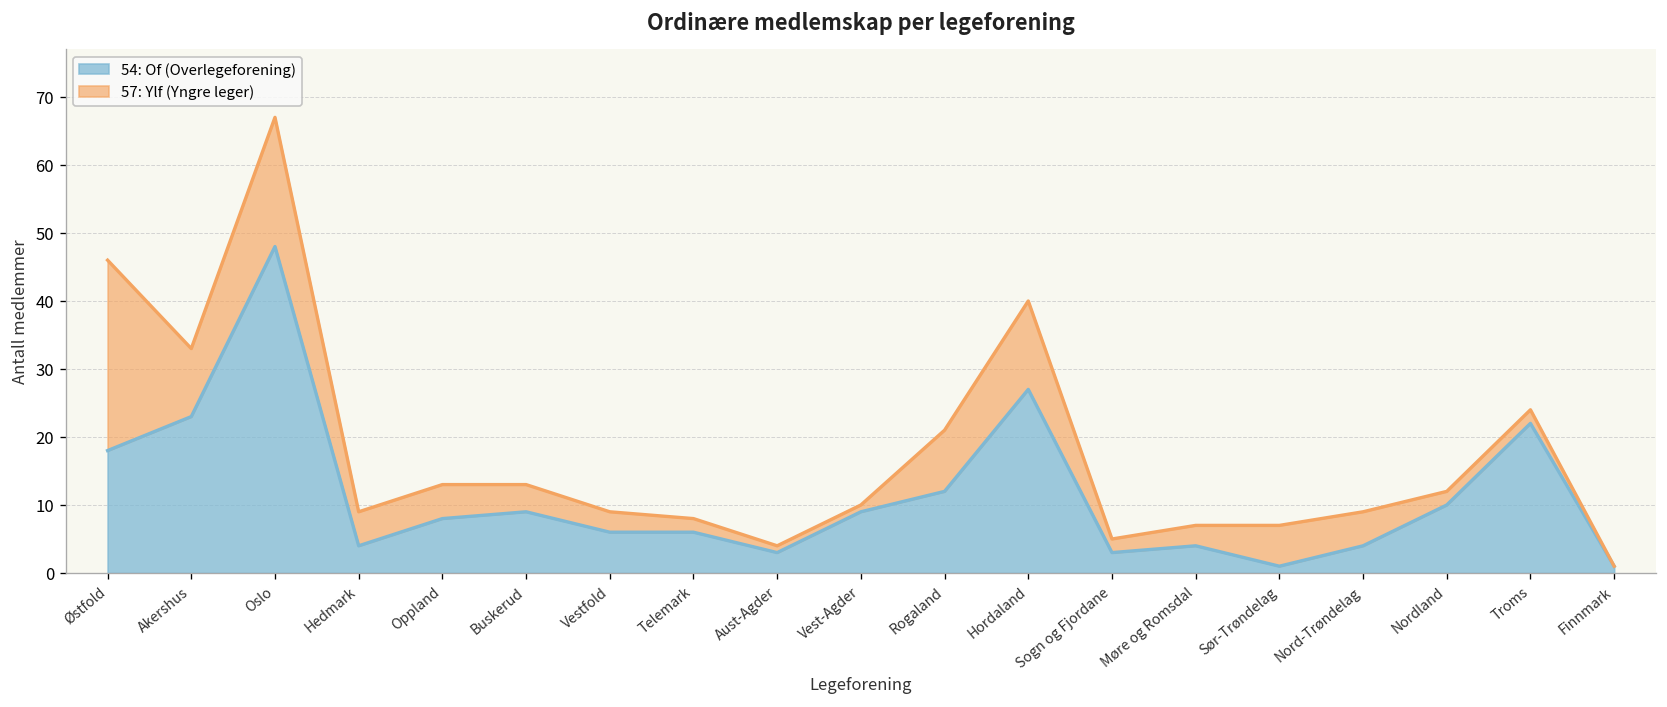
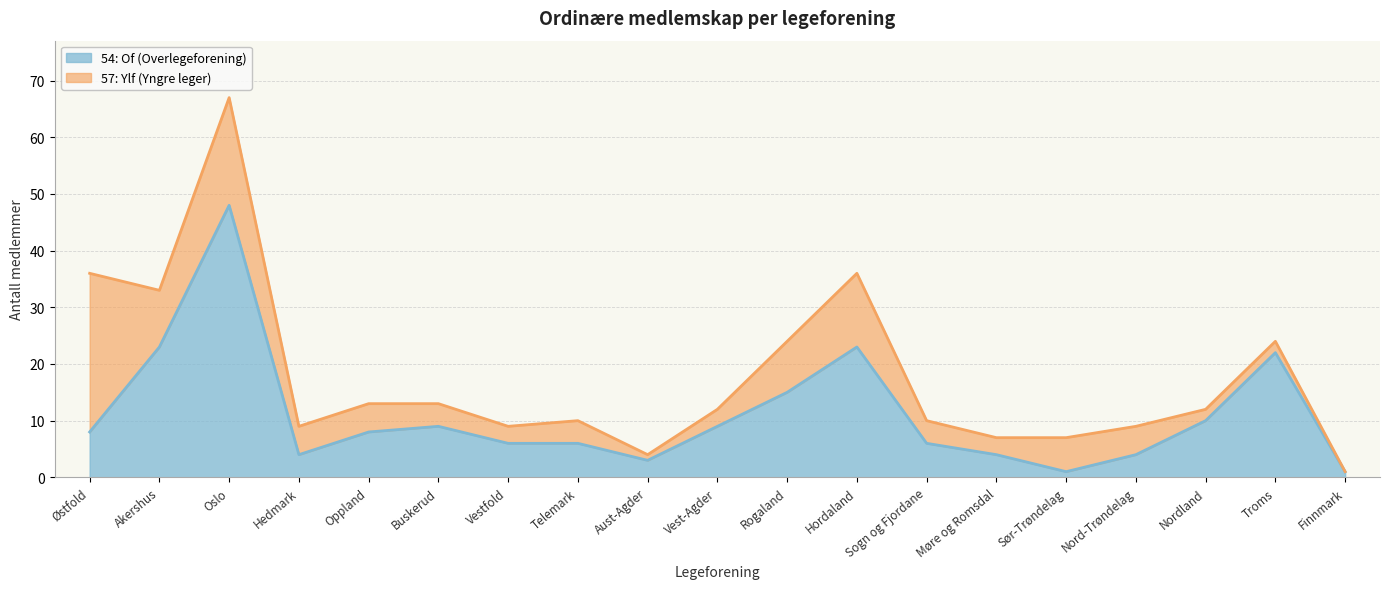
  {
    "54: Of (Overlegeforening)": {
-     "Østfold": 18,
+     "Østfold": 8,
      "Akershus": 23,
      "Oslo": 48,
      "Hedmark": 4,
      "Oppland": 8,
      "Buskerud": 9,
      "Vestfold": 6,
      "Telemark": 6,
      "Aust-Agder": 3,
      "Vest-Agder": 9,
-     "Rogaland": 12,
-     "Hordaland": 27,
-     "Sogn og Fjordane": 3,
+     "Rogaland": 15,
+     "Hordaland": 23,
+     "Sogn og Fjordane": 6,
      "Møre og Romsdal": 4,
      "Sør-Trøndelag": 1,
      "Nord-Trøndelag": 4,
      "Nordland": 10,
      "Troms": 22
    },
    "57: Ylf (Yngre leger)": {
      "Østfold": 28,
      "Akershus": 10,
      "Oslo": 19,
      "Hedmark": 5,
      "Oppland": 5,
      "Buskerud": 4,
      "Vestfold": 3,
-     "Telemark": 2,
+     "Telemark": 4,
      "Aust-Agder": 1,
-     "Vest-Agder": 1,
+     "Vest-Agder": 3,
      "Rogaland": 9,
      "Hordaland": 13,
-     "Sogn og Fjordane": 2,
+     "Sogn og Fjordane": 4,
      "Møre og Romsdal": 3,
      "Sør-Trøndelag": 6,
      "Nord-Trøndelag": 5,
      "Nordland": 2,
      "Troms": 2
    }
  }
